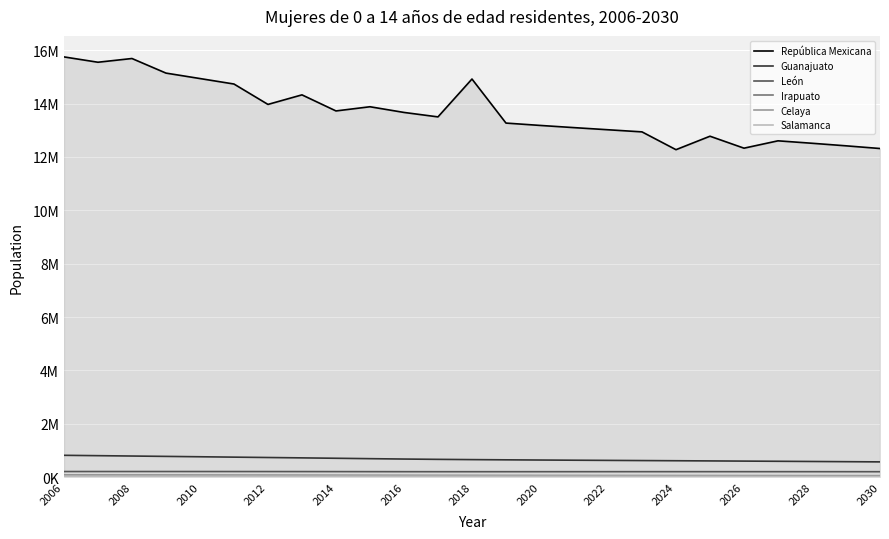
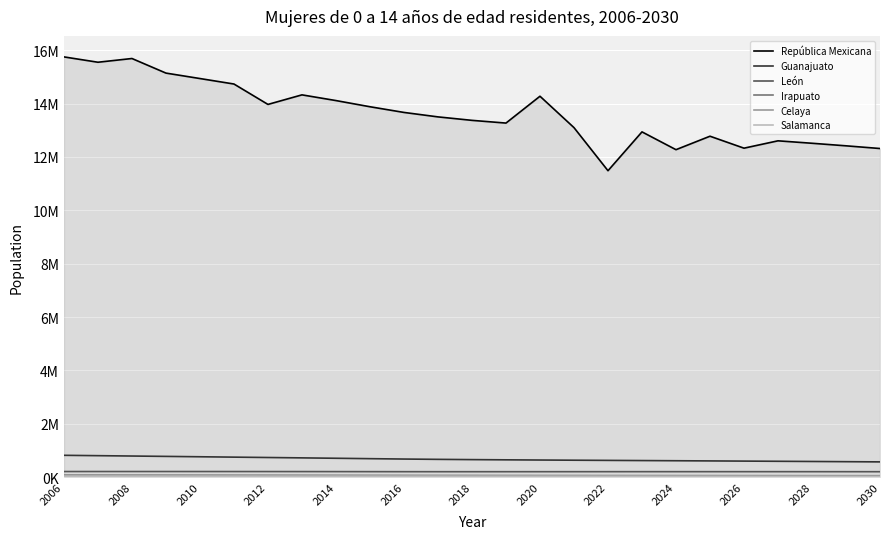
  {
    "República Mexicana": {
      "2006": 15800000,
      "2008": 15700000,
      "2010": 14900000,
      "2012": 14000000,
-     "2014": 13700000,
+     "2014": 14100000,
      "2016": 13700000,
-     "2018": 14900000,
-     "2020": 13200000,
-     "2022": 13000000,
+     "2018": 13400000,
+     "2020": 14300000,
+     "2022": 11500000,
      "2024": 12300000,
      "2026": 12300000,
      "2028": 12500000,
      "2030": 12300000
    }
  }
